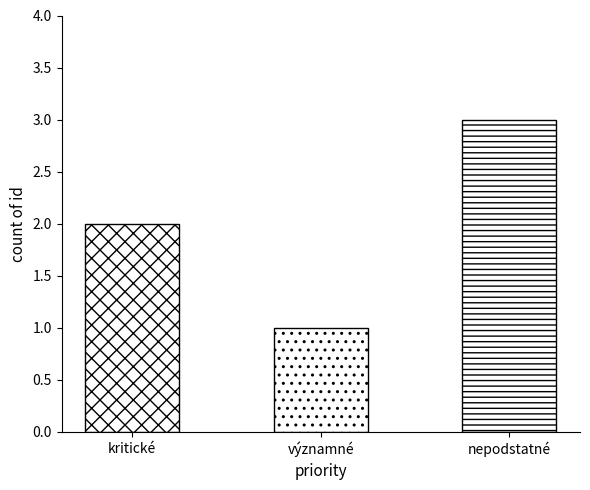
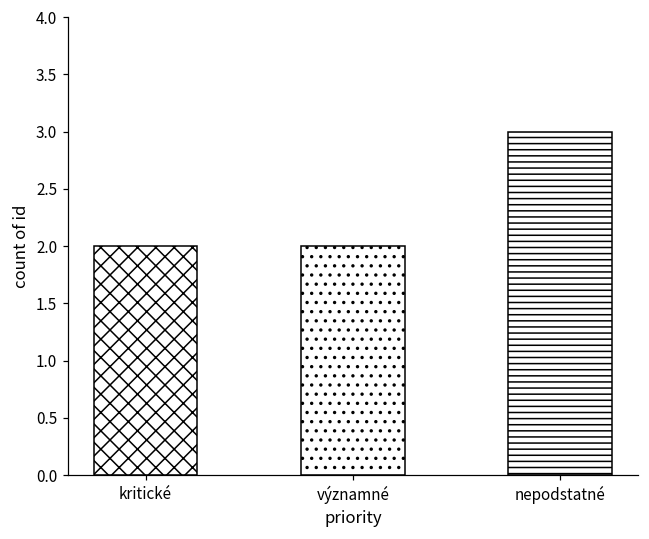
  {
    "kritické": 2,
-   "významné": 1,
+   "významné": 2,
    "nepodstatné": 3
  }
